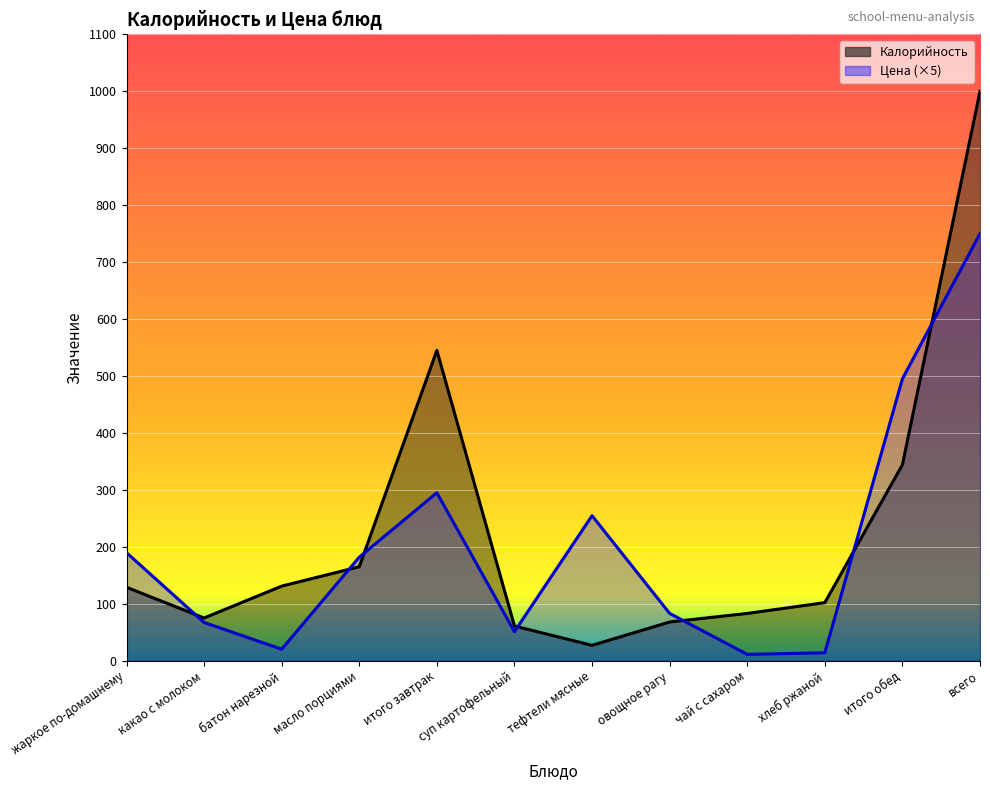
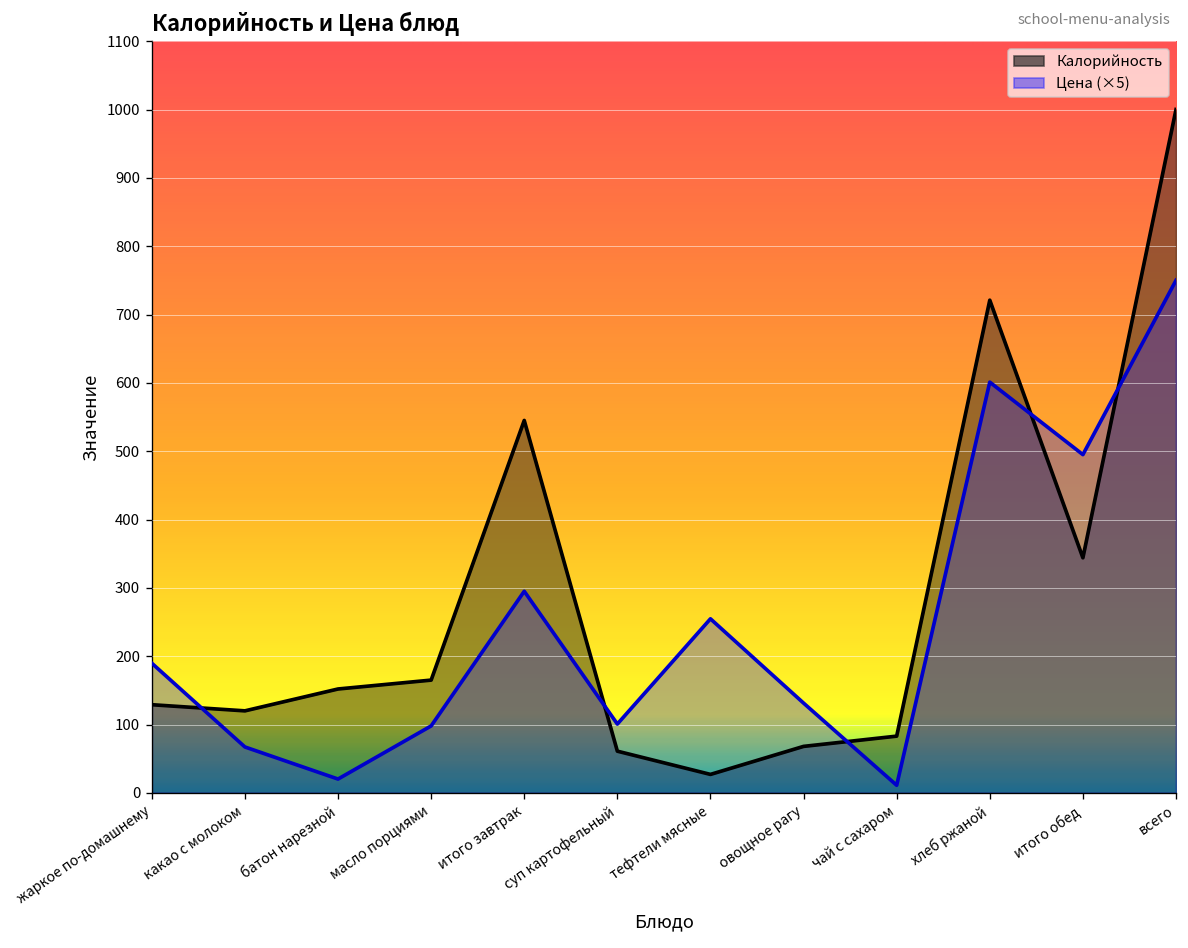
  {
    "Калорийность": {
      "жаркое по-домашнему": 130,
-     "какао с молоком": 80,
-     "батон нарезной": 130,
+     "какао с молоком": 120,
+     "батон нарезной": 150,
      "масло порциями": 170,
      "итого завтрак": 550,
      "суп картофельный": 60,
      "тефтели мясные": 30,
      "овощное рагу": 70,
      "чай с сахаром": 80,
-     "хлеб ржаной": 100,
+     "хлеб ржаной": 720,
      "итого обед": 340,
      "всего": 1000
    },
    "Цена (×5)": {
      "жаркое по-домашнему": 190,
      "какао с молоком": 70,
      "батон нарезной": 20,
-     "масло порциями": 180,
+     "масло порциями": 100,
      "итого завтрак": 300,
-     "суп картофельный": 50,
+     "суп картофельный": 100,
      "тефтели мясные": 250,
-     "овощное рагу": 80,
+     "овощное рагу": 130,
      "чай с сахаром": 10,
-     "хлеб ржаной": 10,
+     "хлеб ржаной": 600,
      "итого обед": 500,
      "всего": 750
    }
  }
